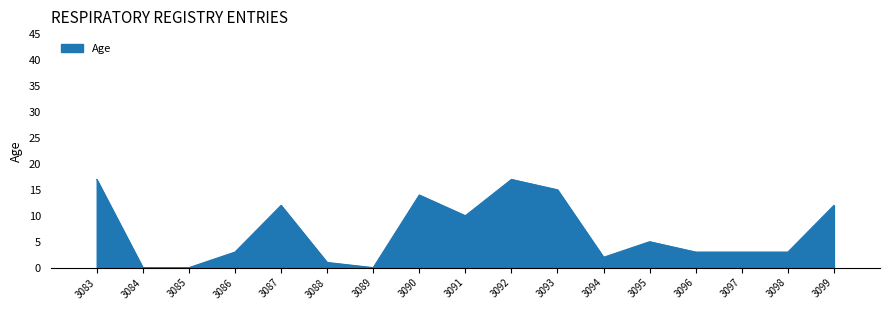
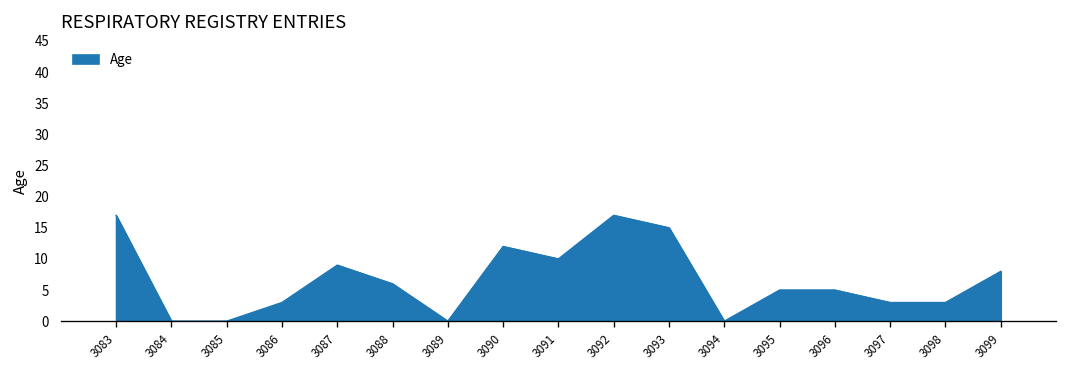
  {
    "3083": 17,
    "3084": 0,
    "3085": 0,
    "3086": 3,
-   "3087": 12,
-   "3088": 1,
+   "3087": 9,
+   "3088": 6,
    "3089": 0,
-   "3090": 14,
+   "3090": 12,
    "3091": 10,
    "3092": 17,
    "3093": 15,
-   "3094": 2,
+   "3094": 0,
    "3095": 5,
-   "3096": 3,
+   "3096": 5,
    "3097": 3,
    "3098": 3,
-   "3099": 12
+   "3099": 8
  }
